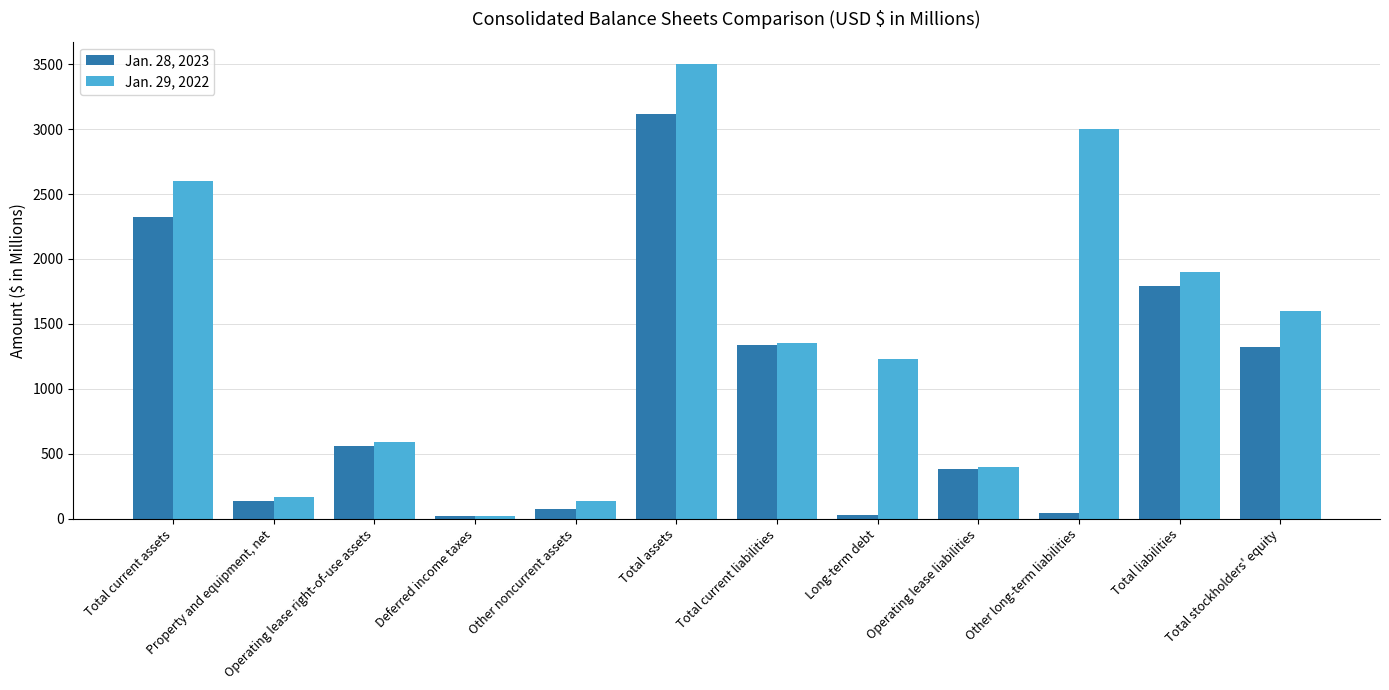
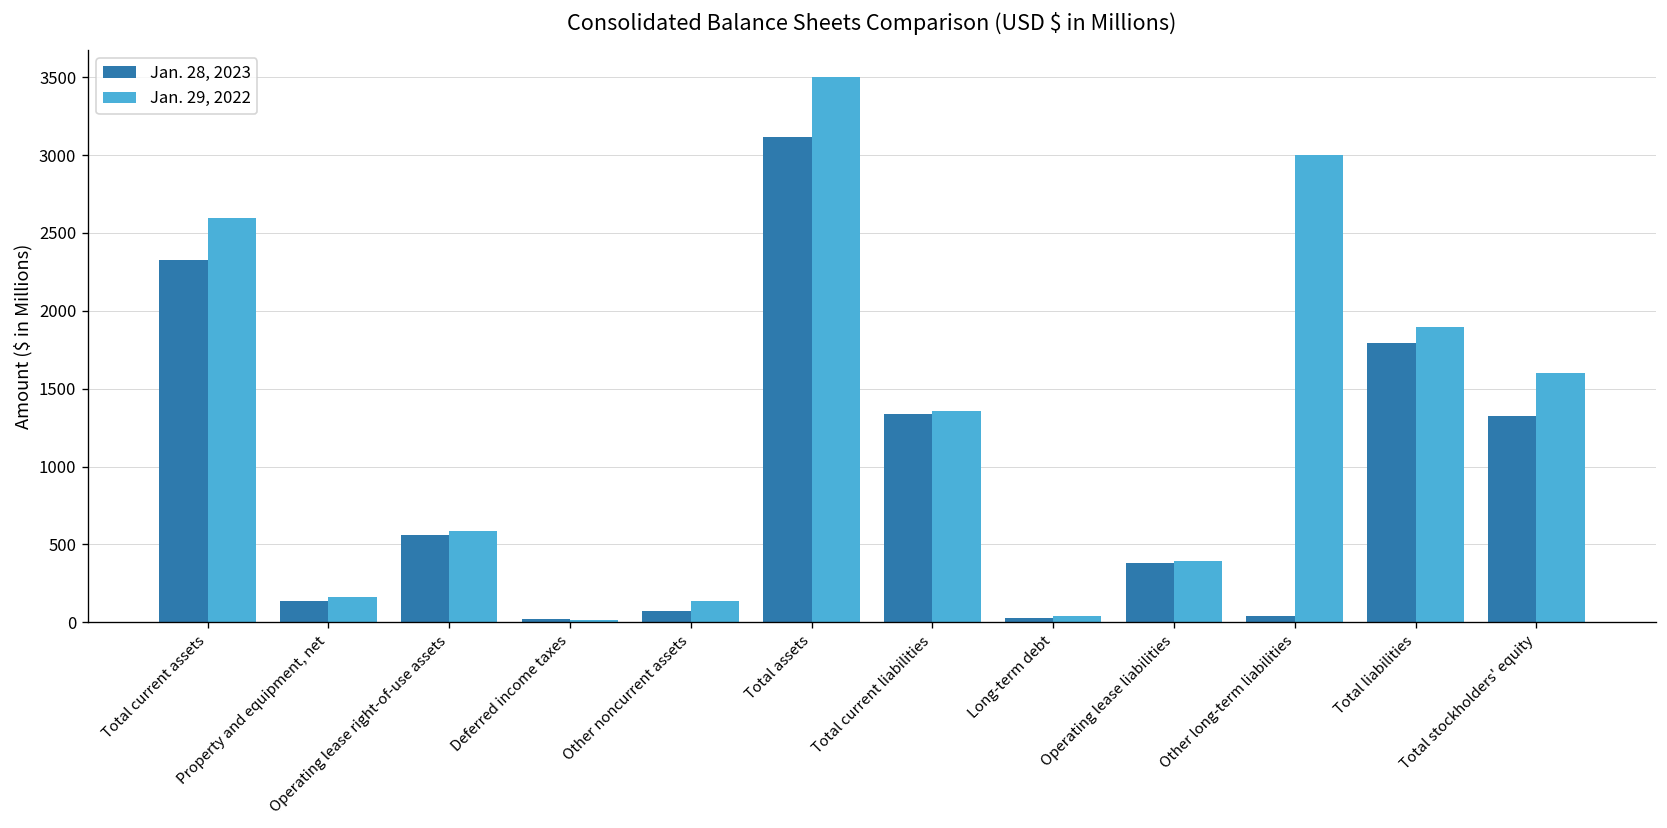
  {
    "Jan. 28, 2023": {
      "Total current assets": 2320,
      "Property and equipment, net": 140,
      "Operating lease right-of-use assets": 560,
      "Other noncurrent assets": 70,
      "Total assets": 3110,
      "Total current liabilities": 1340,
      "Long-term debt": 30,
      "Operating lease liabilities": 380,
      "Other long-term liabilities": 40,
      "Total liabilities": 1790,
      "Total stockholders' equity": 1320
    },
    "Jan. 29, 2022": {
      "Total current assets": 2600,
      "Property and equipment, net": 160,
      "Operating lease right-of-use assets": 590,
      "Other noncurrent assets": 130,
      "Total assets": 3500,
      "Total current liabilities": 1350,
-     "Long-term debt": 1230,
+     "Long-term debt": 40,
      "Operating lease liabilities": 390,
      "Other long-term liabilities": 3000,
      "Total liabilities": 1900,
      "Total stockholders' equity": 1600
    }
  }
